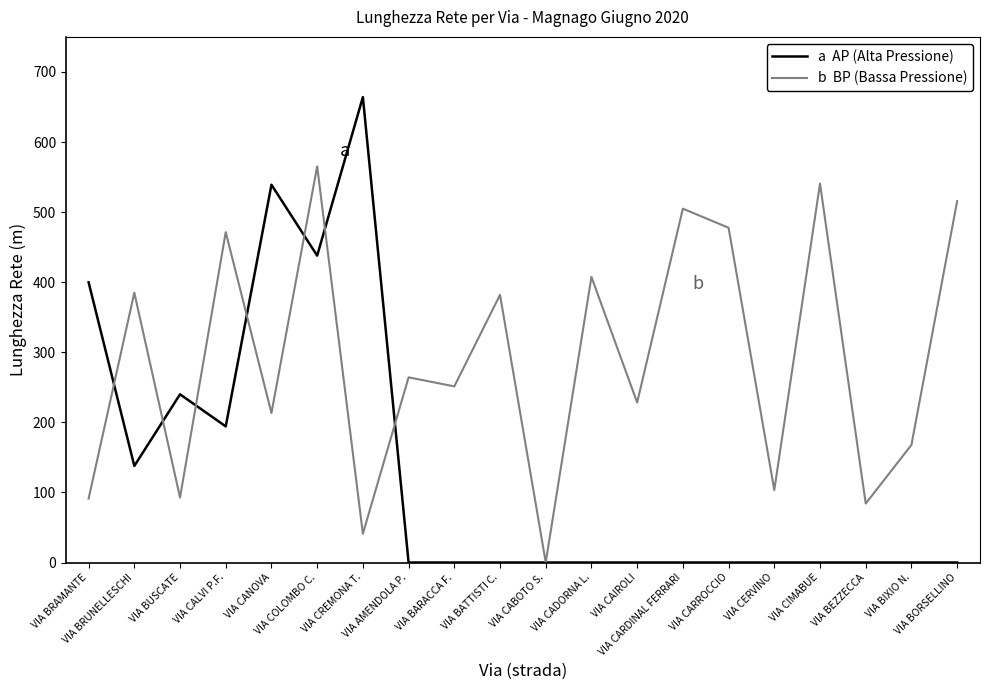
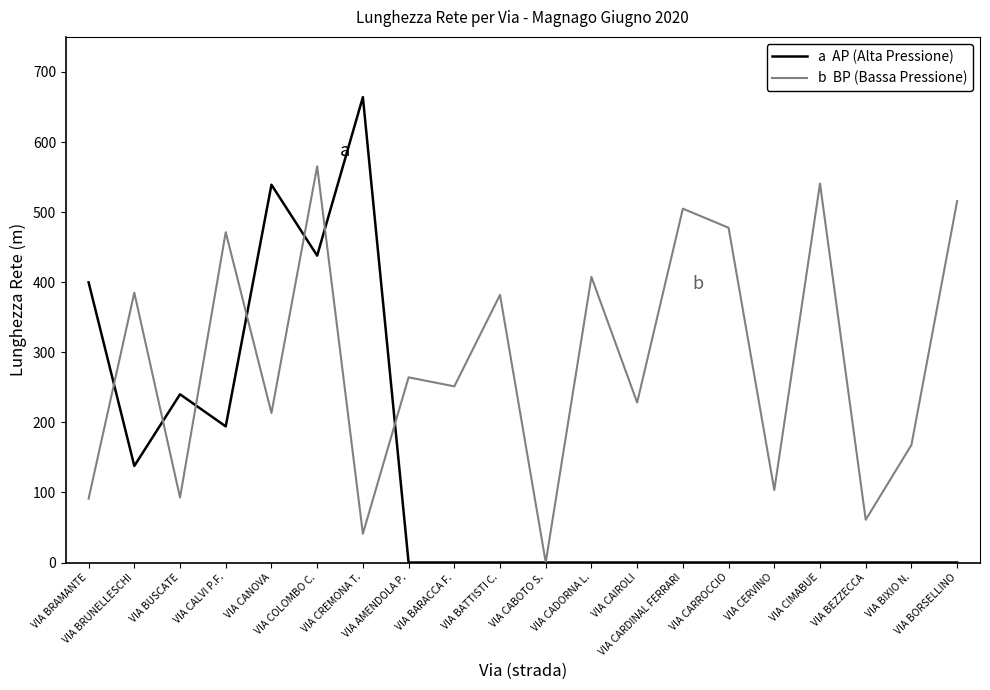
  {
    "a AP (Alta Pressione)": {
      "VIA BRAMANTE": 400,
      "VIA BRUNELLESCHI": 140,
      "VIA BUSCATE": 240,
      "VIA CALVI P.F.": 190,
      "VIA CANOVA": 540,
      "VIA COLOMBO C.": 440,
      "VIA CREMONA T.": 660,
      "VIA AMENDOLA P.": 0,
      "VIA BARACCA F.": 0,
      "VIA BATTISTI C.": 0,
      "VIA CADORNA L.": 0,
      "VIA CAIROLI": 0,
      "VIA CARDINAL FERRARI": 0,
      "VIA CARROCCIO": 0,
      "VIA CERVINO": 0,
      "VIA CIMABUE": 0,
      "VIA BEZZECCA": 0,
      "VIA BIXIO N.": 0,
      "VIA BORSELLINO": 0
    },
    "b BP (Bassa Pressione)": {
      "VIA BRAMANTE": 90,
      "VIA BRUNELLESCHI": 390,
      "VIA BUSCATE": 90,
      "VIA CALVI P.F.": 470,
      "VIA CANOVA": 210,
      "VIA COLOMBO C.": 570,
      "VIA CREMONA T.": 40,
      "VIA AMENDOLA P.": 260,
      "VIA BARACCA F.": 250,
      "VIA BATTISTI C.": 380,
      "VIA CADORNA L.": 410,
      "VIA CAIROLI": 230,
      "VIA CARDINAL FERRARI": 500,
      "VIA CARROCCIO": 480,
      "VIA CERVINO": 100,
      "VIA CIMABUE": 540,
-     "VIA BEZZECCA": 80,
+     "VIA BEZZECCA": 60,
      "VIA BIXIO N.": 170,
      "VIA BORSELLINO": 520
    }
  }
